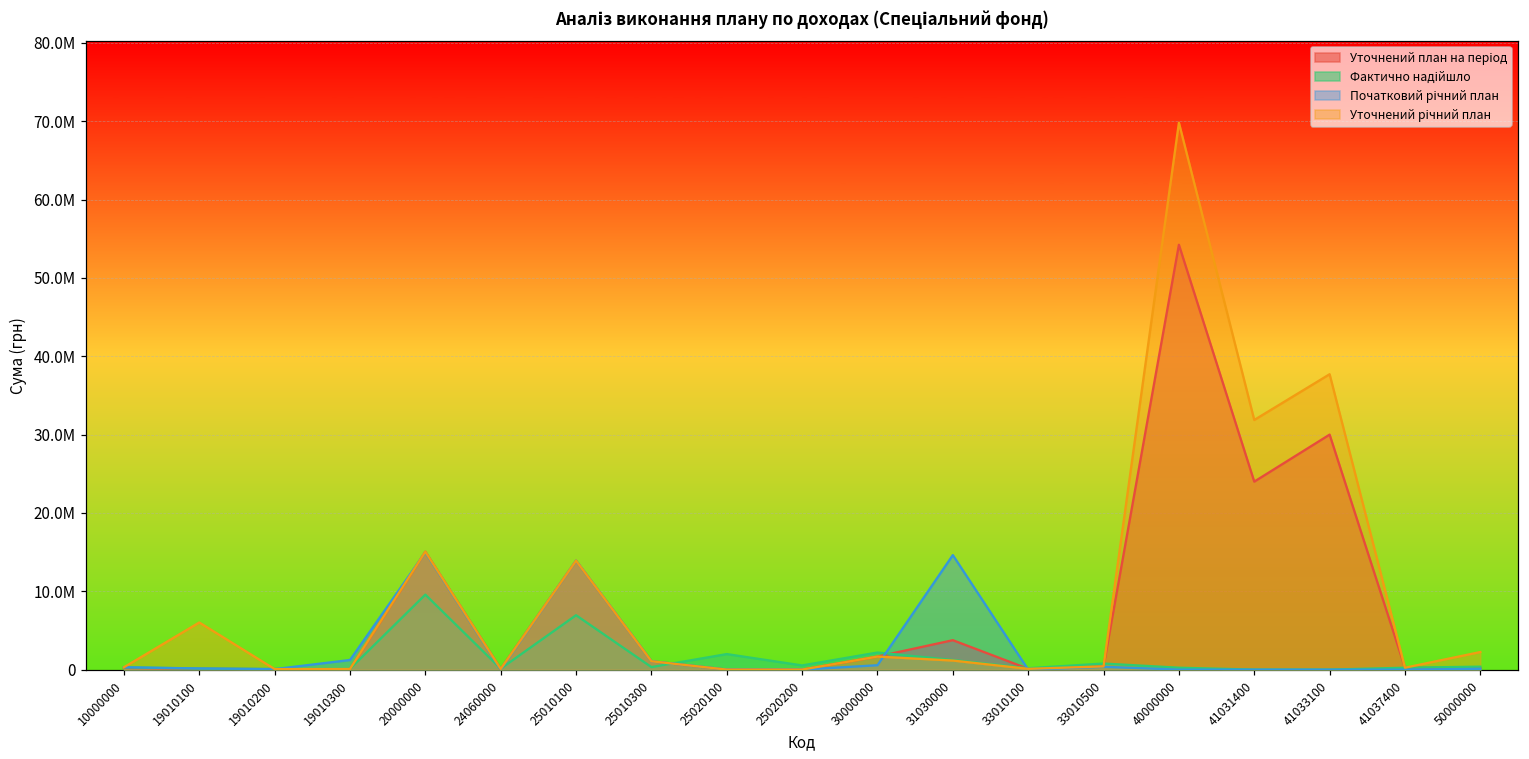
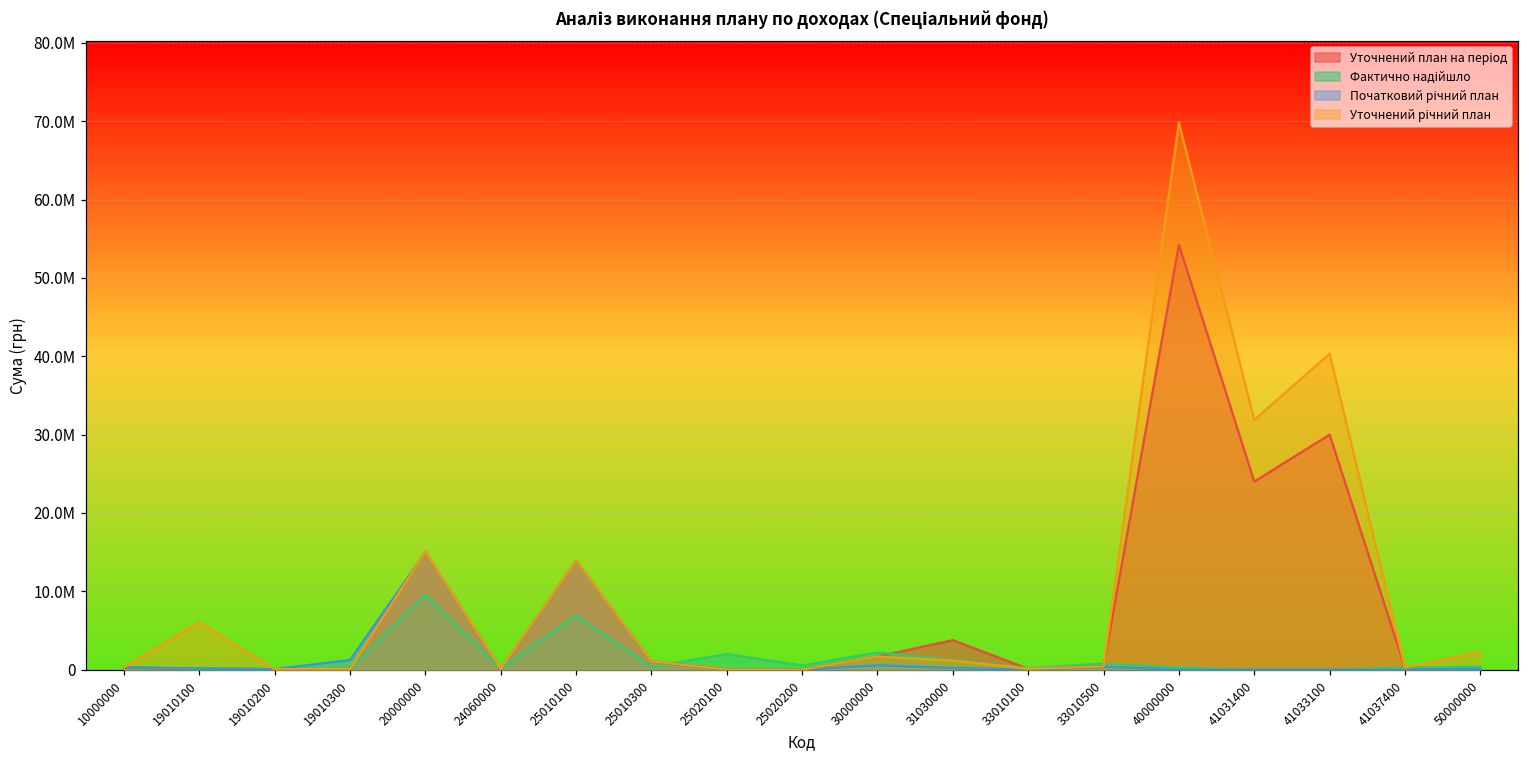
  {
    "Уточнений план на період": {
      "31030000": 4000000,
      "40000000": 54000000,
      "41031400": 24000000,
      "41033100": 30000000
    },
    "Фактично надійшло": {
      "20000000": 10000000,
      "25010100": 7000000,
      "25010300": 0,
      "25020100": 2000000,
      "25020200": 1000000,
      "30000000": 2000000,
      "33010500": 1000000
    },
    "Початковий річний план": {
      "19010300": 1000000,
      "30000000": 1000000,
-     "31030000": 15000000
+     "31030000": 0
    },
    "Уточнений річний план": {
      "19010100": 6000000,
      "40000000": 70000000,
      "41031400": 32000000,
-     "41033100": 38000000,
+     "41033100": 40000000,
      "50000000": 2000000
    }
  }
